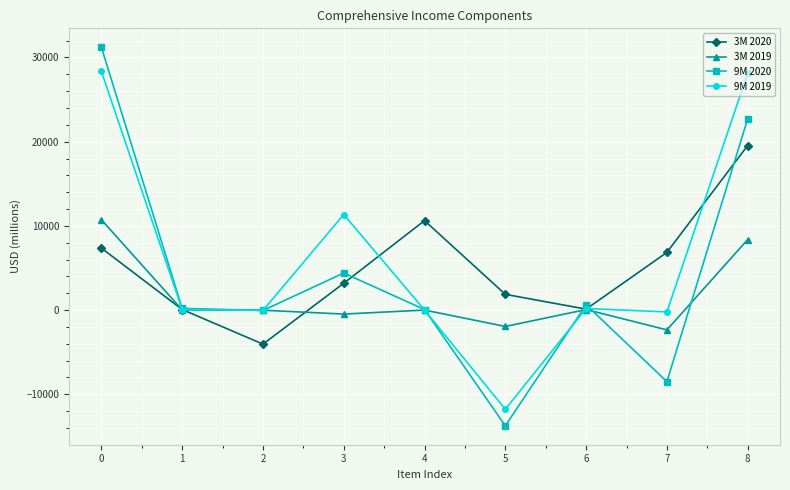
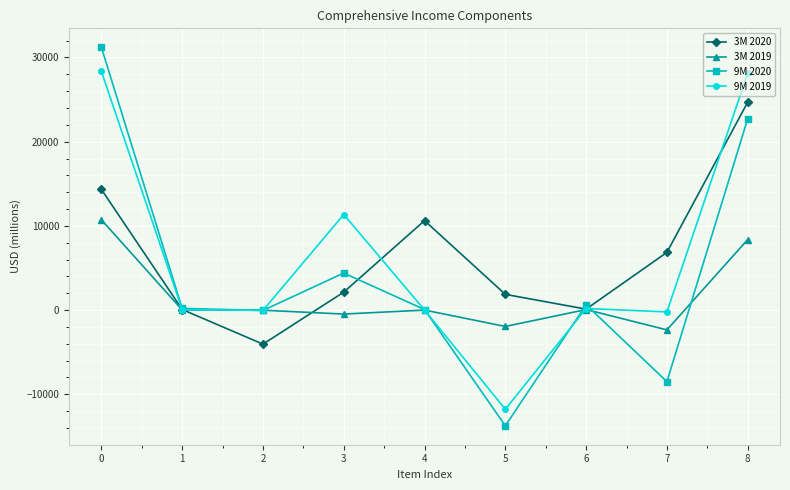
  {
    "3M 2020": {
-     "0": 7000,
+     "0": 14000,
      "2": -4000,
-     "3": 3000,
+     "3": 2000,
      "4": 11000,
      "5": 2000,
      "7": 7000,
-     "8": 20000
+     "8": 25000
    }
  }
